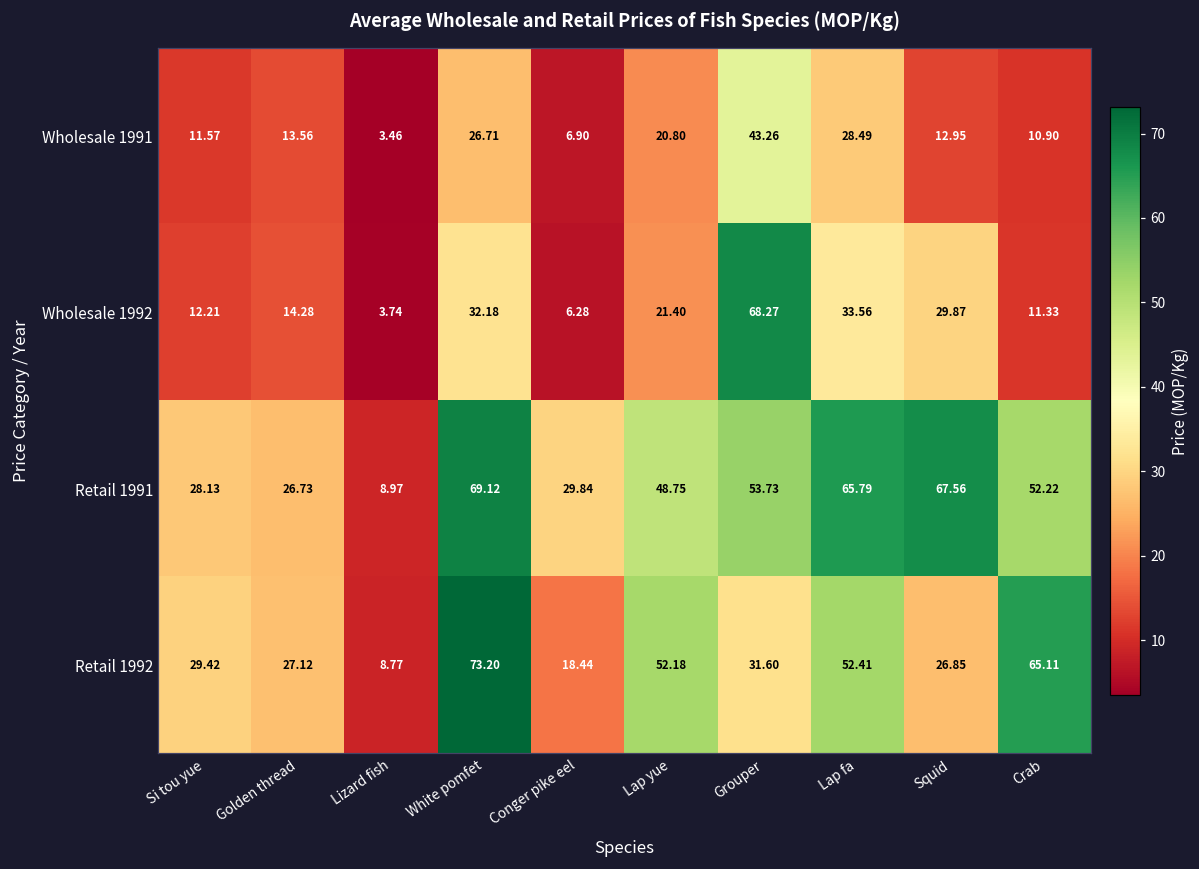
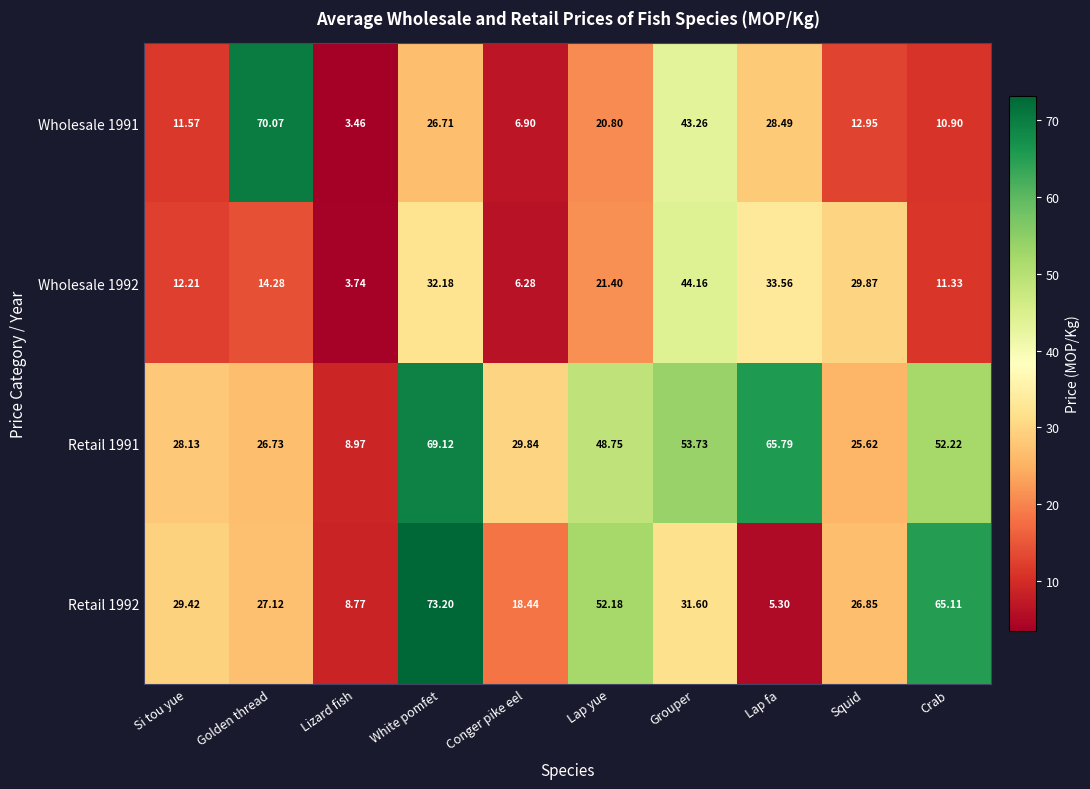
  {
    "Wholesale 1991": {
      "Si tou yue": 11.57,
-     "Golden thread": 13.56,
+     "Golden thread": 70.07,
      "Lizard fish": 3.46,
      "White pomfet": 26.71,
      "Conger pike eel": 6.90,
      "Lap yue": 20.80,
      "Grouper": 43.26,
      "Lap fa": 28.49,
      "Squid": 12.95,
      "Crab": 10.90
    },
    "Wholesale 1992": {
      "Si tou yue": 12.21,
      "Golden thread": 14.28,
      "Lizard fish": 3.74,
      "White pomfet": 32.18,
      "Conger pike eel": 6.28,
      "Lap yue": 21.40,
-     "Grouper": 68.27,
+     "Grouper": 44.16,
      "Lap fa": 33.56,
      "Squid": 29.87,
      "Crab": 11.33
    },
    "Retail 1991": {
      "Si tou yue": 28.13,
      "Golden thread": 26.73,
      "Lizard fish": 8.97,
      "White pomfet": 69.12,
      "Conger pike eel": 29.84,
      "Lap yue": 48.75,
      "Grouper": 53.73,
      "Lap fa": 65.79,
-     "Squid": 67.56,
+     "Squid": 25.62,
      "Crab": 52.22
    },
    "Retail 1992": {
      "Si tou yue": 29.42,
      "Golden thread": 27.12,
      "Lizard fish": 8.77,
      "White pomfet": 73.20,
      "Conger pike eel": 18.44,
      "Lap yue": 52.18,
      "Grouper": 31.60,
-     "Lap fa": 52.41,
+     "Lap fa": 5.30,
      "Squid": 26.85,
      "Crab": 65.11
    }
  }
